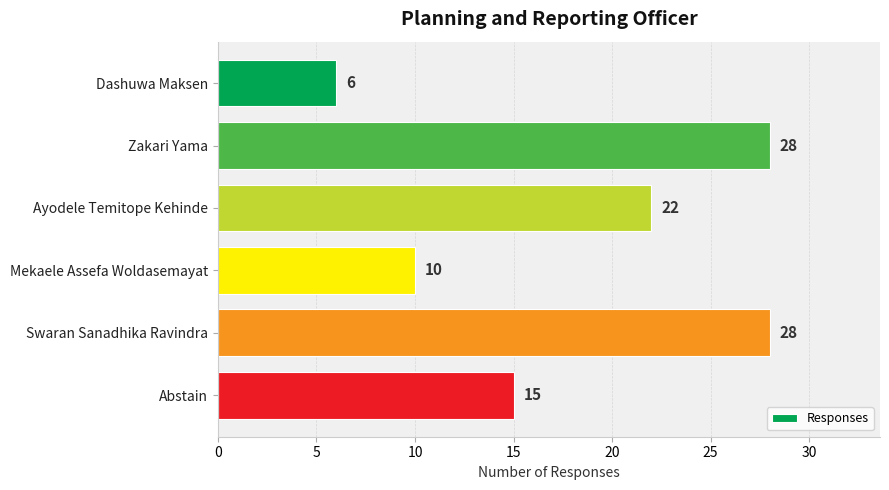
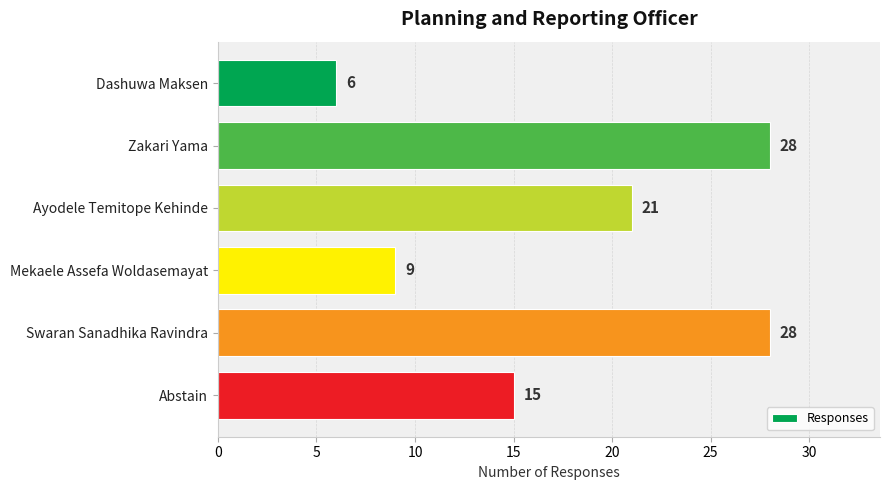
  {
    "Dashuwa Maksen": 6,
    "Zakari Yama": 28,
-   "Ayodele Temitope Kehinde": 22,
-   "Mekaele Assefa Woldasemayat": 10,
+   "Ayodele Temitope Kehinde": 21,
+   "Mekaele Assefa Woldasemayat": 9,
    "Swaran Sanadhika Ravindra": 28,
    "Abstain": 15
  }
